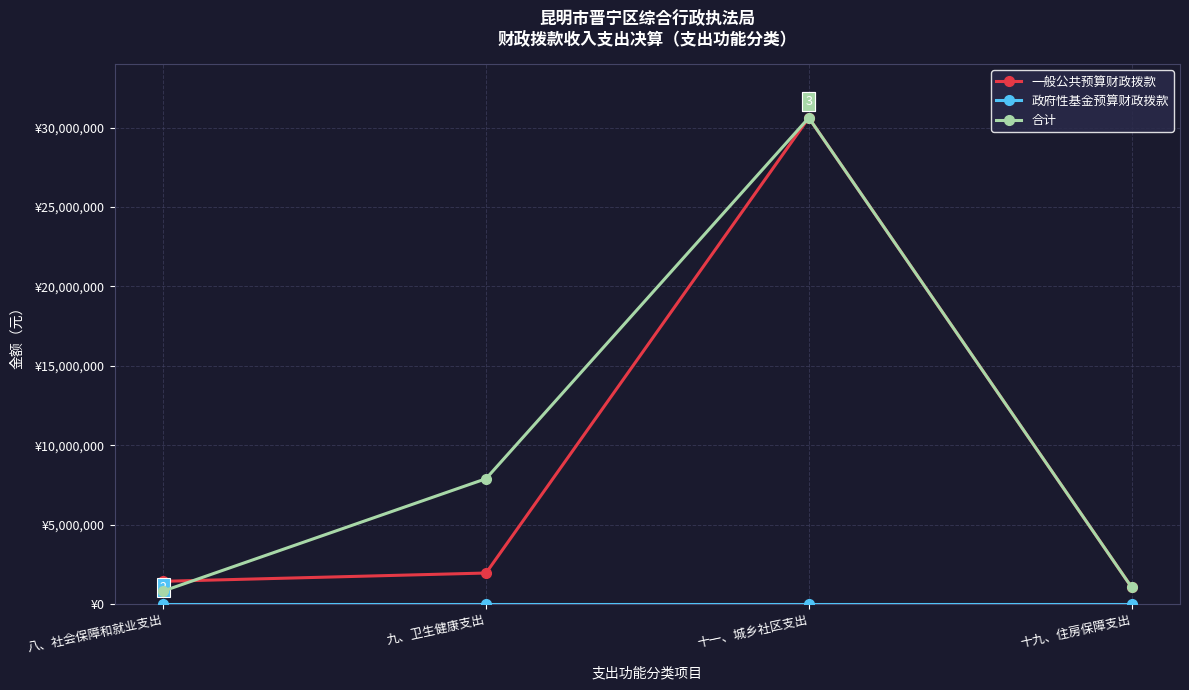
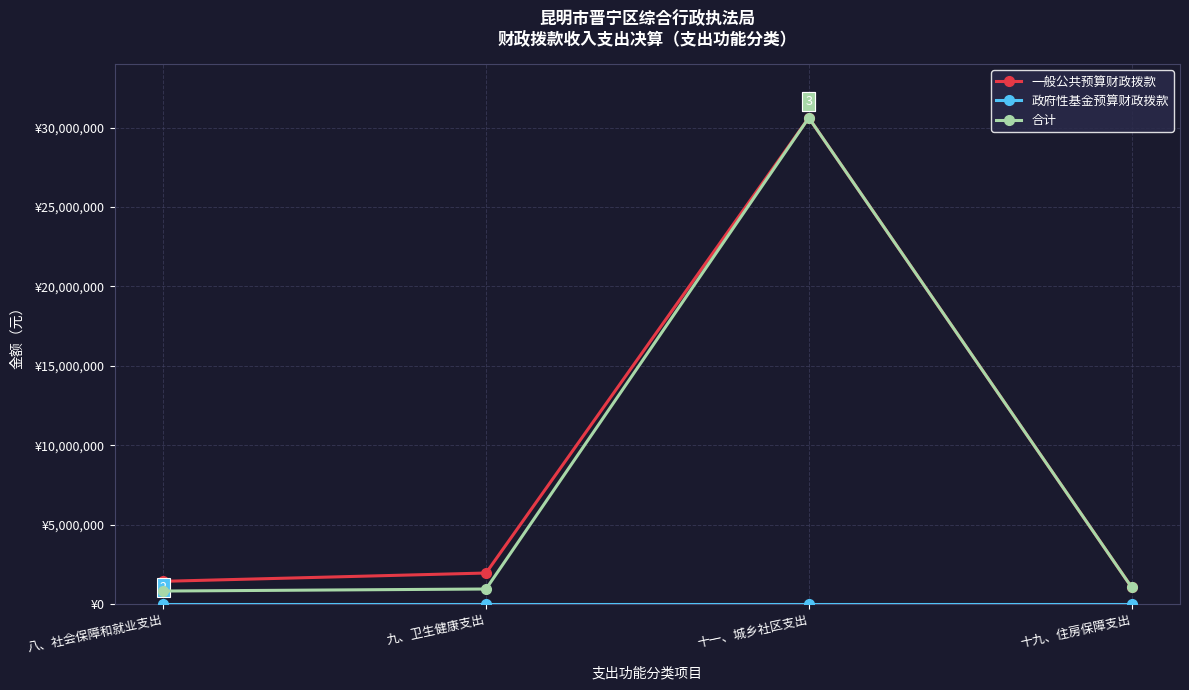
  {
    "一般公共预算财政拨款": {
      "九、卫生健康支出": "¥1,900,000"
    },
    "政府性基金预算财政拨款": {
      "八、社会保障和就业支出": "¥0",
      "九、卫生健康支出": "¥0",
      "十一、城乡社区支出": "¥0",
      "十九、住房保障支出": "¥0"
    },
    "合计": {
-     "九、卫生健康支出": "¥7,900,000"
+     "九、卫生健康支出": "¥900,000"
    }
  }
